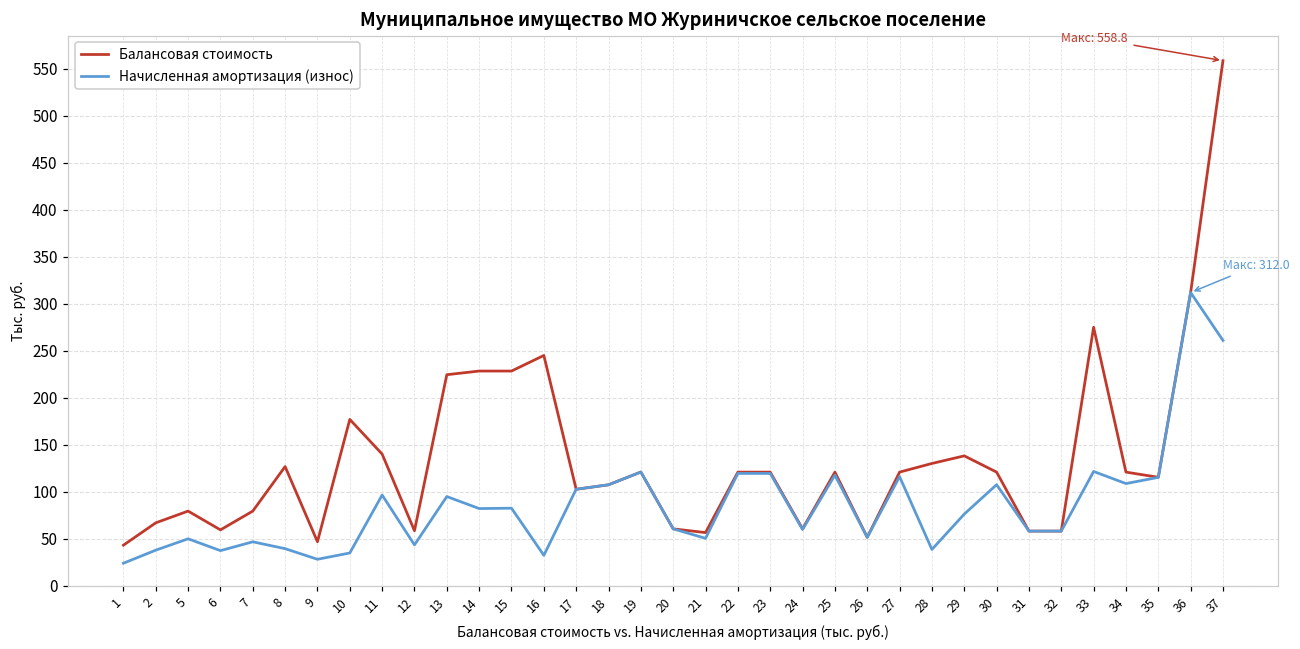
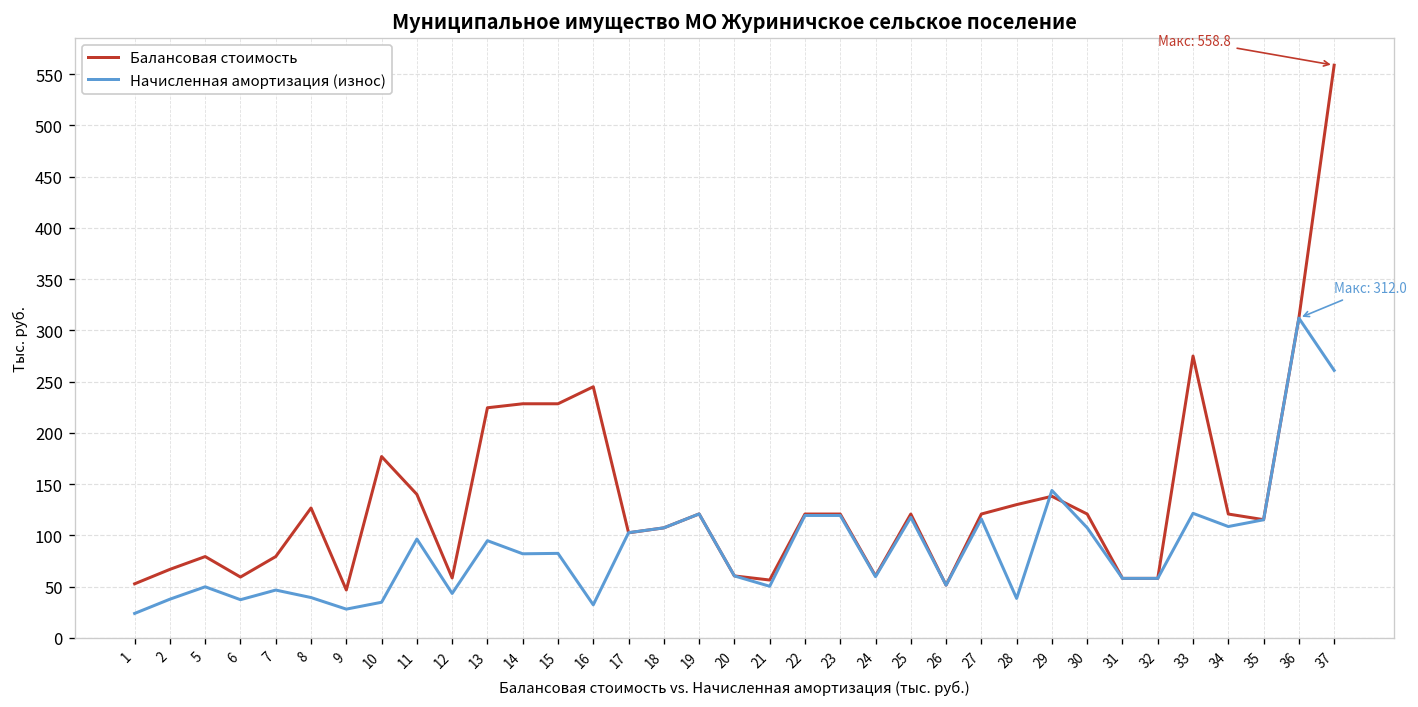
  {
    "Балансовая стоимость": {
-     "1": 40,
+     "1": 50,
      "2": 70,
      "5": 80,
      "6": 60,
      "7": 80,
      "8": 130,
      "9": 50,
      "10": 180,
      "11": 140,
      "12": 60,
      "13": 220,
      "14": 230,
      "15": 230,
      "16": 250,
      "21": 60,
      "25": 120,
      "27": 120,
      "28": 130,
      "29": 140,
      "30": 120,
      "33": 280,
      "34": 120
    },
    "Начисленная амортизация (износ)": {
      "1": 20,
      "2": 40,
      "5": 50,
      "6": 40,
      "7": 50,
      "8": 40,
      "9": 30,
      "10": 30,
      "11": 100,
      "12": 40,
      "13": 90,
      "14": 80,
      "15": 80,
      "16": 30,
      "21": 50,
      "25": 120,
      "27": 120,
      "28": 40,
-     "29": 80,
+     "29": 140,
      "30": 110,
      "33": 120,
      "34": 110,
      "37": 260
    }
  }
